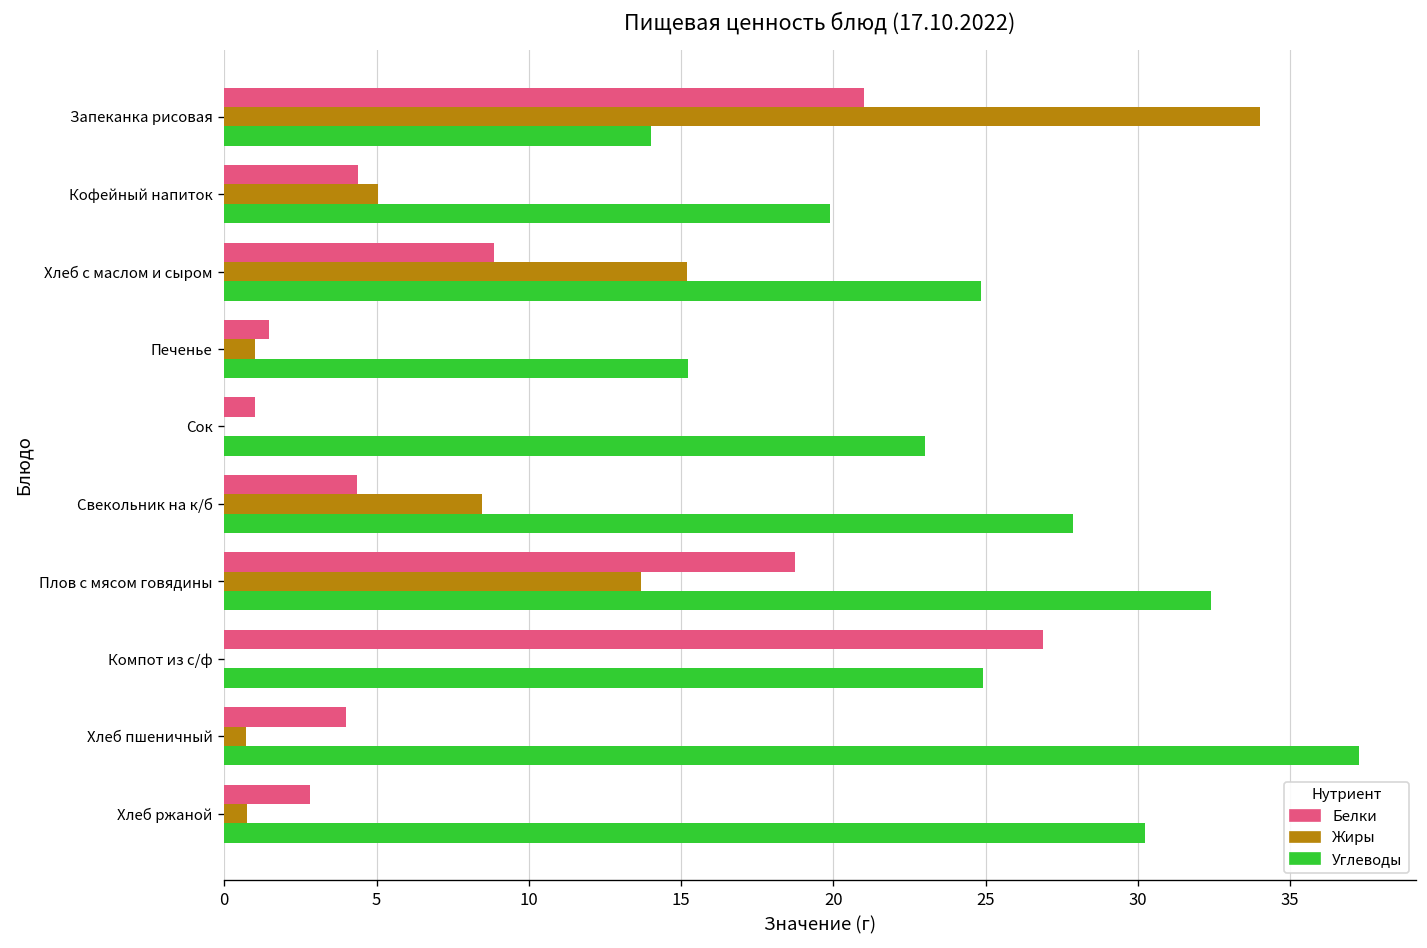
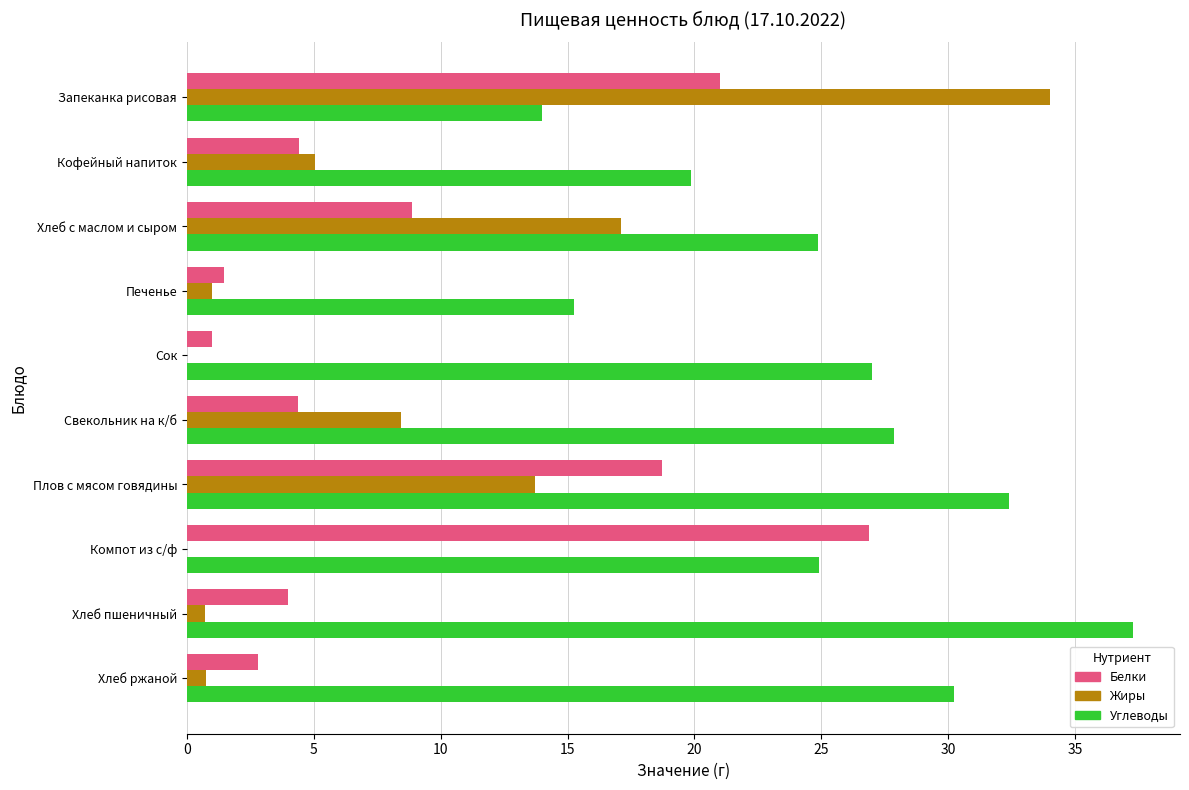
  {
    "Белки": {
      "Запеканка рисовая": 21.0,
      "Кофейный напиток": 4.4,
      "Хлеб с маслом и сыром": 8.9,
      "Печенье": 1.5,
      "Сок": 1.0,
      "Свекольник на к/б": 4.4,
      "Плов с мясом говядины": 18.7,
      "Компот из с/ф": 26.9,
      "Хлеб пшеничный": 4.0,
      "Хлеб ржаной": 2.8
    },
    "Жиры": {
      "Запеканка рисовая": 34.0,
      "Кофейный напиток": 5.1,
-     "Хлеб с маслом и сыром": 15.2,
+     "Хлеб с маслом и сыром": 17.1,
      "Печенье": 1.0,
      "Сок": 0.0,
      "Свекольник на к/б": 8.5,
      "Плов с мясом говядины": 13.7,
      "Компот из с/ф": 0.0,
      "Хлеб пшеничный": 0.7,
      "Хлеб ржаной": 0.7
    },
    "Углеводы": {
      "Запеканка рисовая": 14,
      "Кофейный напиток": 19.9,
      "Хлеб с маслом и сыром": 24.9,
      "Печенье": 15.2,
-     "Сок": 23,
+     "Сок": 27,
      "Свекольник на к/б": 27.9,
      "Плов с мясом говядины": 32.4,
      "Компот из с/ф": 24.9,
      "Хлеб пшеничный": 37.3,
      "Хлеб ржаной": 30.2
    }
  }
